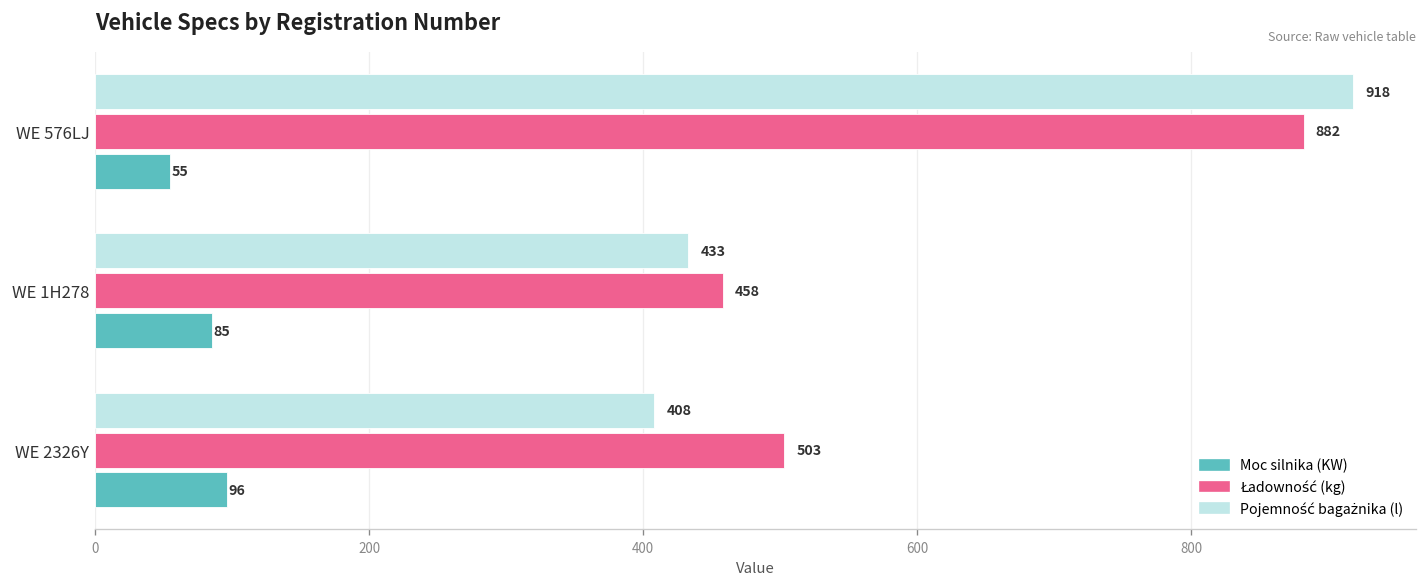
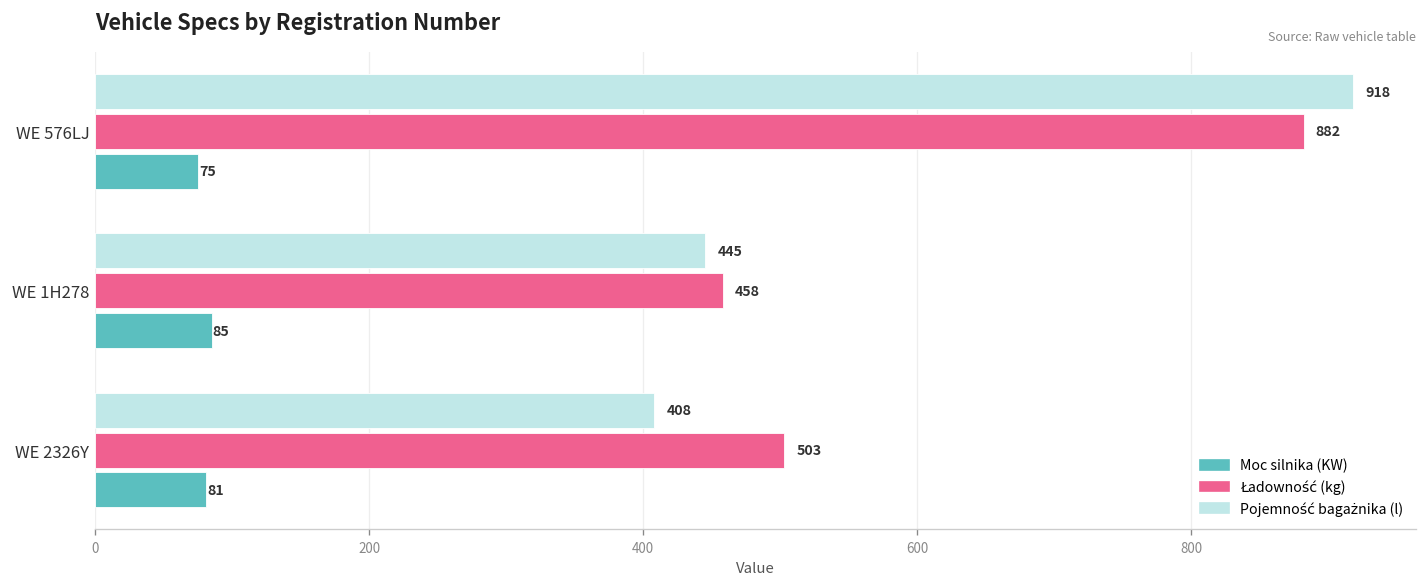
  {
    "Moc silnika (KW)": {
-     "WE 576LJ": 55,
+     "WE 576LJ": 75,
      "WE 1H278": 85,
-     "WE 2326Y": 96
+     "WE 2326Y": 81
    },
    "Ładowność (kg)": {
      "WE 576LJ": 882,
      "WE 1H278": 458,
      "WE 2326Y": 503
    },
    "Pojemność bagażnika (l)": {
      "WE 576LJ": 918,
-     "WE 1H278": 433,
+     "WE 1H278": 445,
      "WE 2326Y": 408
    }
  }
